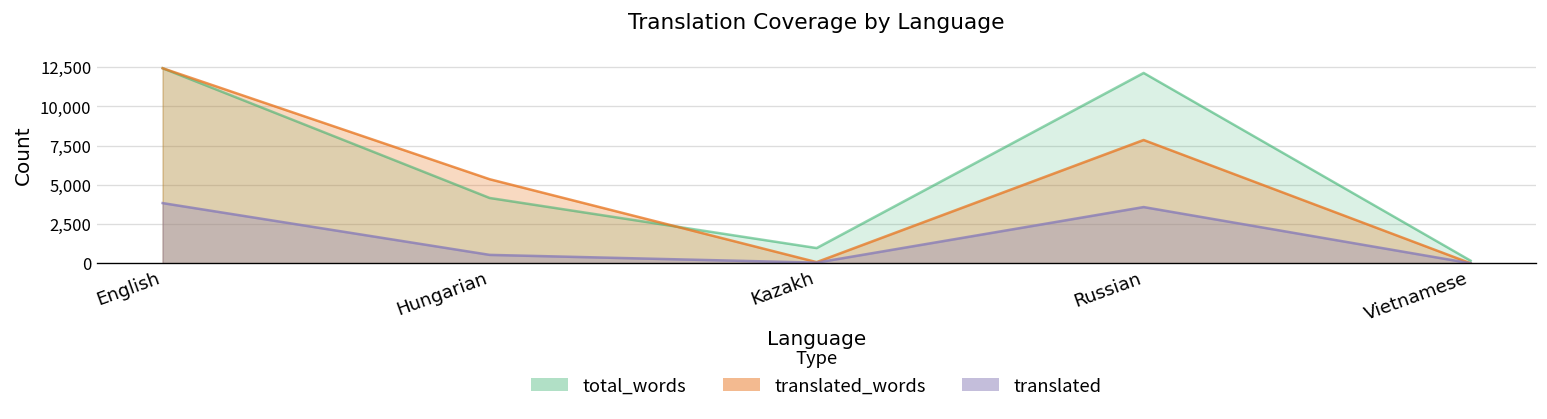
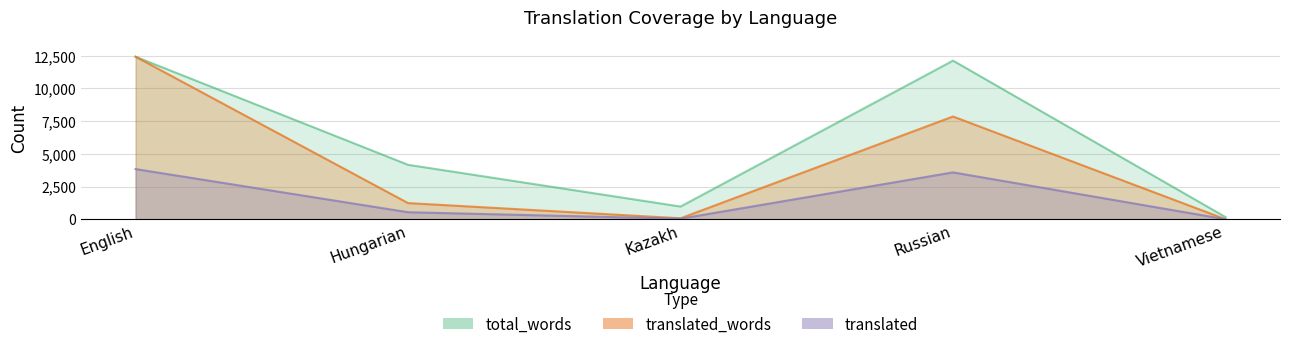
  {
    "translated_words": {
-     "Hungarian": "5,400",
+     "Hungarian": "1,200",
      "Russian": "7,900"
    }
  }
